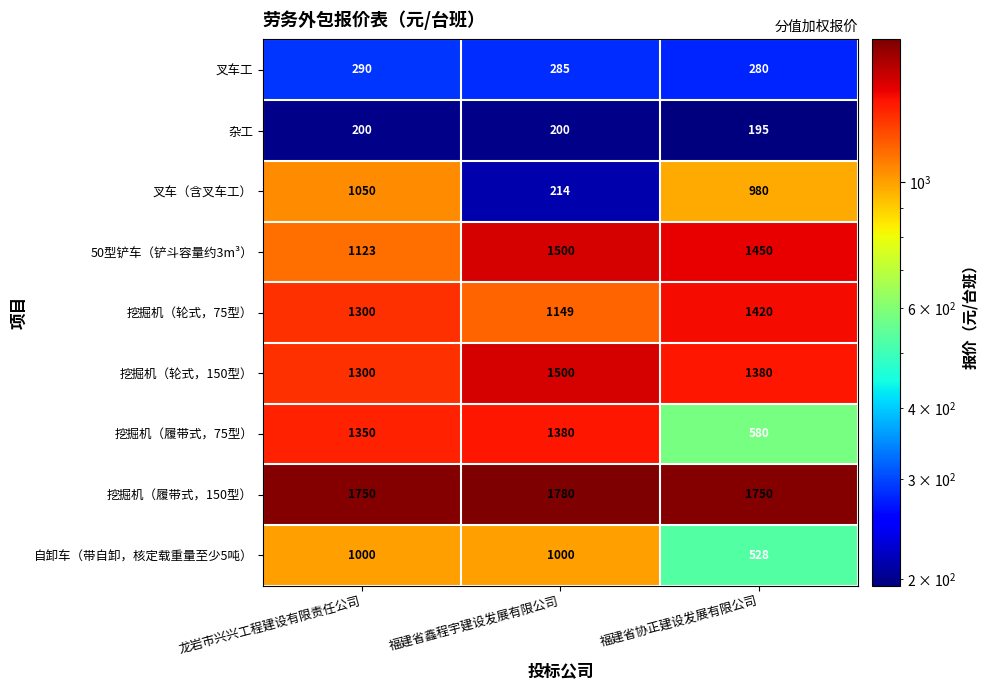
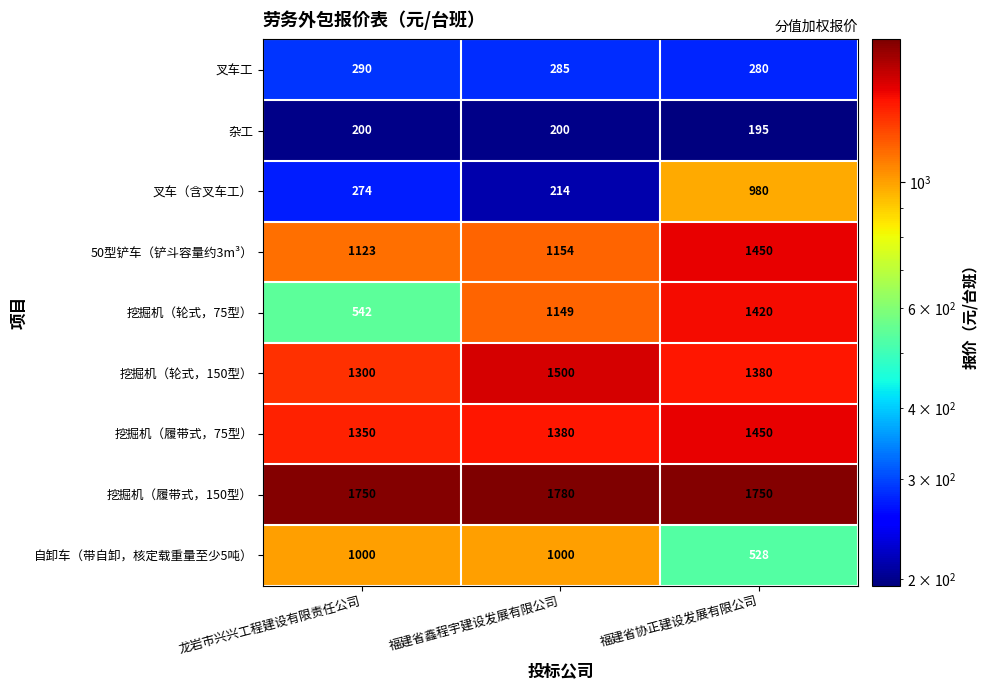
  {
    "叉车工": {
      "龙岩市兴兴工程建设有限责任公司": 290,
      "福建省鑫程宇建设发展有限公司": 285,
      "福建省协正建设发展有限公司": 280
    },
    "杂工": {
      "龙岩市兴兴工程建设有限责任公司": 200,
      "福建省鑫程宇建设发展有限公司": 200,
      "福建省协正建设发展有限公司": 195
    },
    "叉车（含叉车工）": {
-     "龙岩市兴兴工程建设有限责任公司": 1050,
+     "龙岩市兴兴工程建设有限责任公司": 274,
      "福建省鑫程宇建设发展有限公司": 214,
      "福建省协正建设发展有限公司": 980
    },
    "50型铲车（铲斗容量约3m³）": {
      "龙岩市兴兴工程建设有限责任公司": 1123,
-     "福建省鑫程宇建设发展有限公司": 1500,
+     "福建省鑫程宇建设发展有限公司": 1154,
      "福建省协正建设发展有限公司": 1450
    },
    "挖掘机（轮式，75型）": {
-     "龙岩市兴兴工程建设有限责任公司": 1300,
+     "龙岩市兴兴工程建设有限责任公司": 542,
      "福建省鑫程宇建设发展有限公司": 1149,
      "福建省协正建设发展有限公司": 1420
    },
    "挖掘机（轮式，150型）": {
      "龙岩市兴兴工程建设有限责任公司": 1300,
      "福建省鑫程宇建设发展有限公司": 1500,
      "福建省协正建设发展有限公司": 1380
    },
    "挖掘机（履带式，75型）": {
      "龙岩市兴兴工程建设有限责任公司": 1350,
      "福建省鑫程宇建设发展有限公司": 1380,
-     "福建省协正建设发展有限公司": 580
+     "福建省协正建设发展有限公司": 1450
    },
    "挖掘机（履带式，150型）": {
      "龙岩市兴兴工程建设有限责任公司": 1750,
      "福建省鑫程宇建设发展有限公司": 1780,
      "福建省协正建设发展有限公司": 1750
    },
    "自卸车（带自卸，核定载重量至少5吨）": {
      "龙岩市兴兴工程建设有限责任公司": 1000,
      "福建省鑫程宇建设发展有限公司": 1000,
      "福建省协正建设发展有限公司": 528
    }
  }
